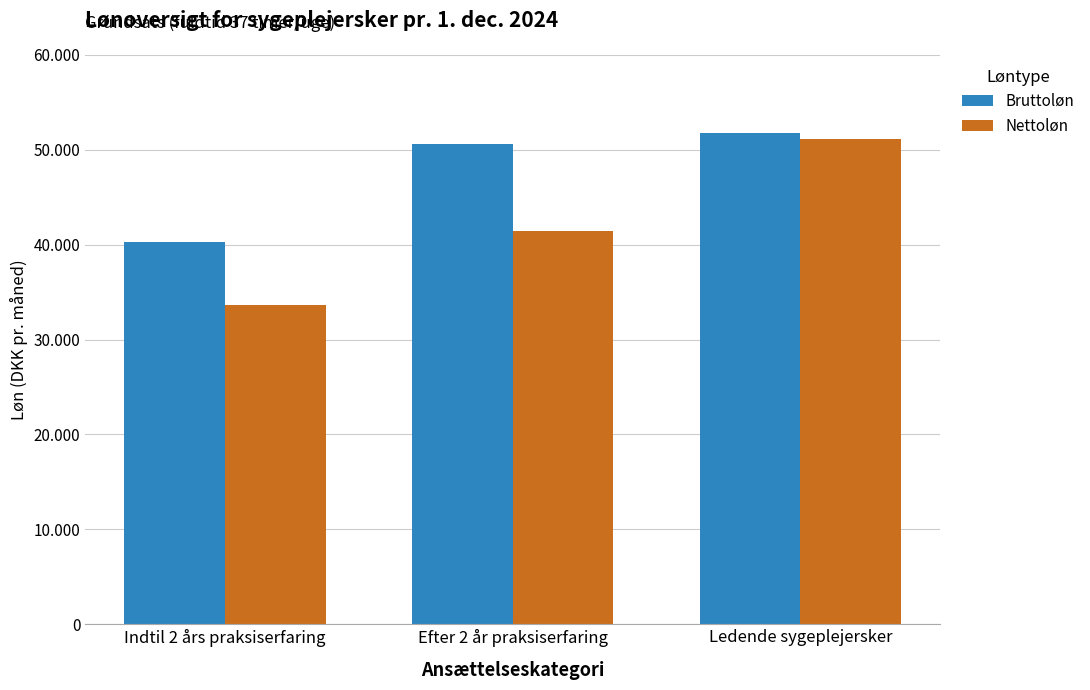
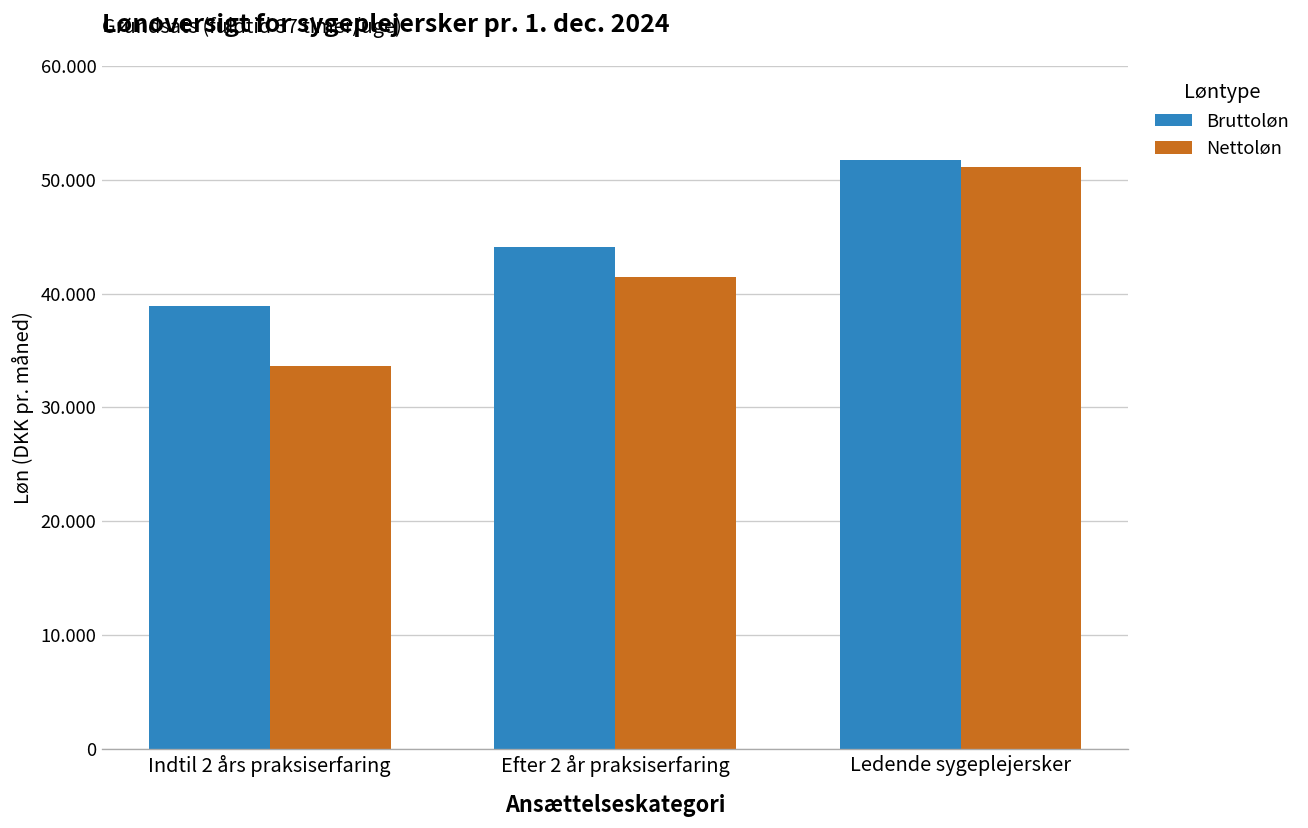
  {
    "Bruttoløn": {
-     "Indtil 2 års praksiserfaring": 40,
-     "Efter 2 år praksiserfaring": 51,
+     "Indtil 2 års praksiserfaring": 39,
+     "Efter 2 år praksiserfaring": 44,
      "Ledende sygeplejersker": 52
    },
    "Nettoløn": {
      "Indtil 2 års praksiserfaring": 34,
      "Efter 2 år praksiserfaring": 41,
      "Ledende sygeplejersker": 51
    }
  }
